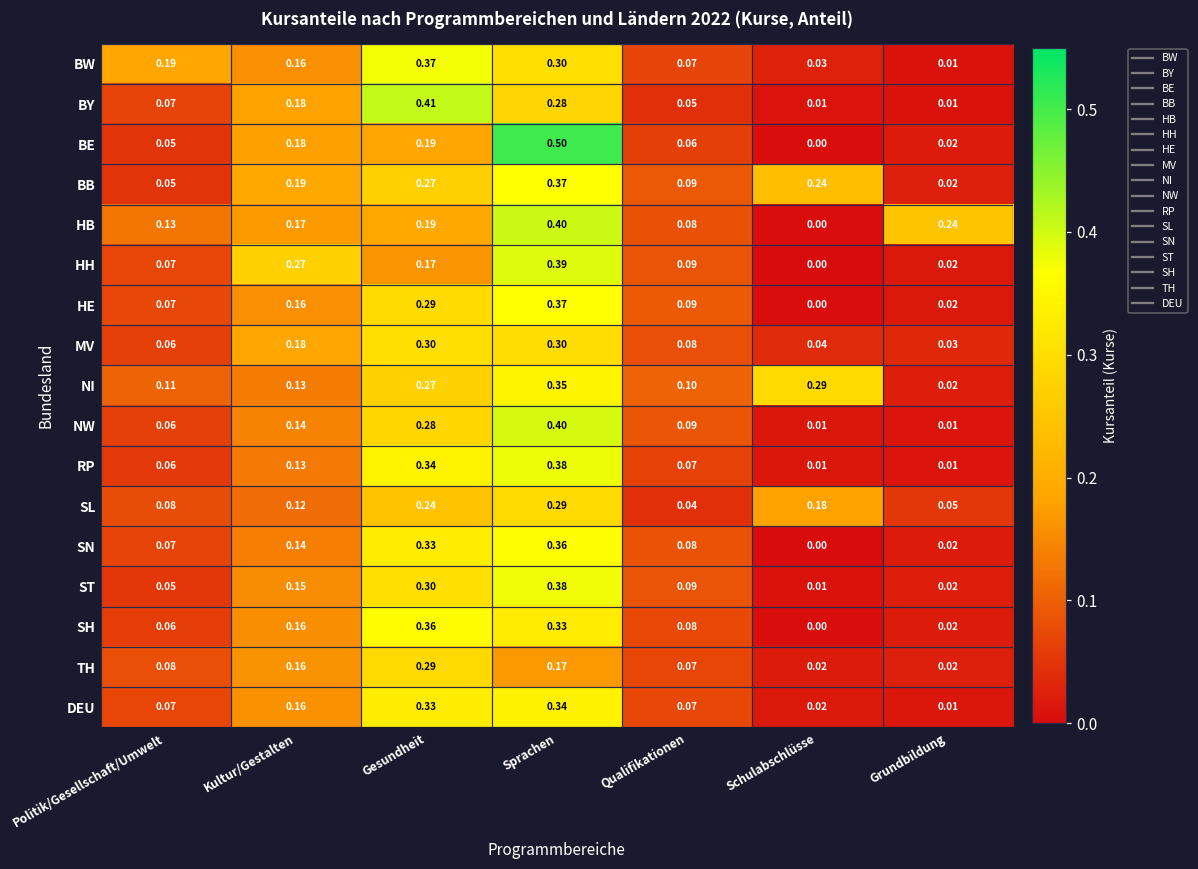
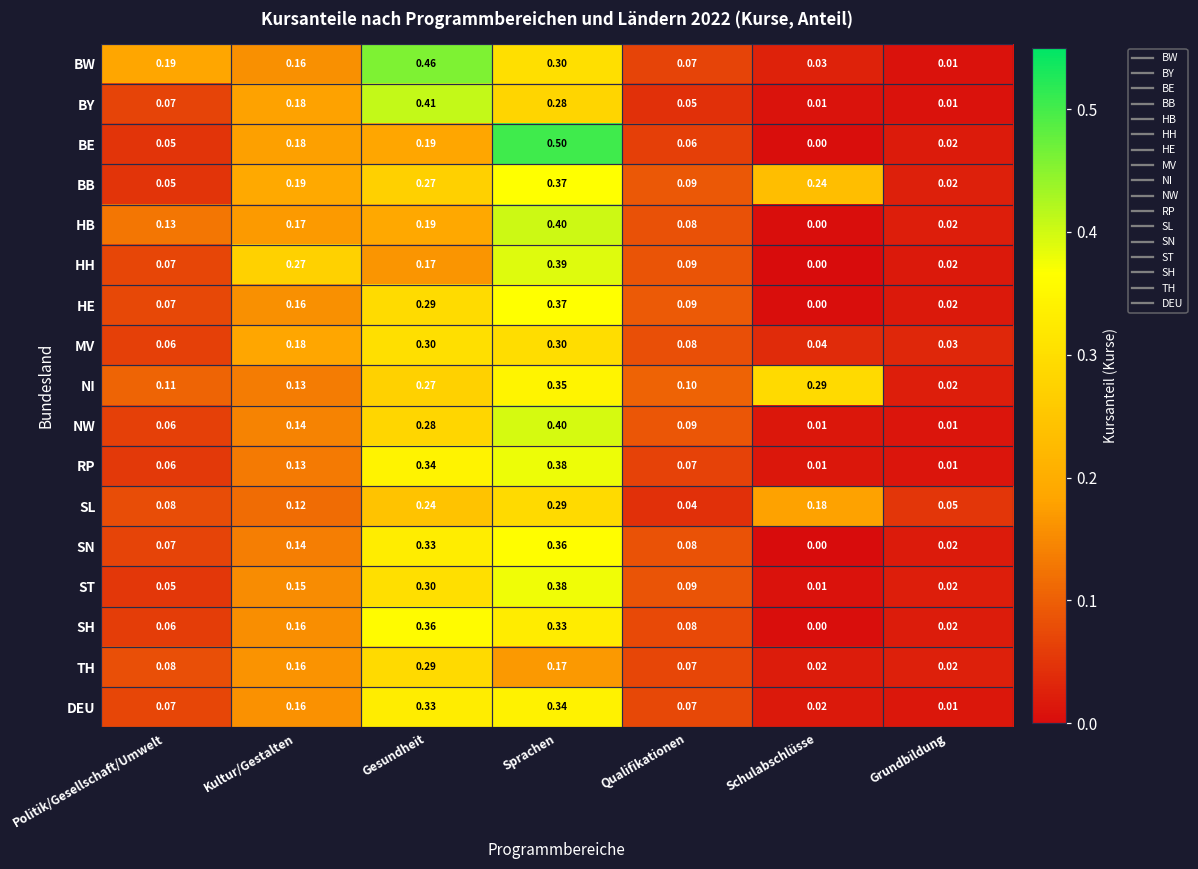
  {
    "BW": {
      "Politik/Gesellschaft/Umwelt": 0.19,
      "Kultur/Gestalten": 0.16,
-     "Gesundheit": 0.37,
+     "Gesundheit": 0.46,
      "Sprachen": 0.30,
      "Qualifikationen": 0.07,
      "Schulabschlüsse": 0.03,
      "Grundbildung": 0.01
    },
    "BY": {
      "Politik/Gesellschaft/Umwelt": 0.07,
      "Kultur/Gestalten": 0.18,
      "Gesundheit": 0.41,
      "Sprachen": 0.28,
      "Qualifikationen": 0.05,
      "Schulabschlüsse": 0.01,
      "Grundbildung": 0.01
    },
    "BE": {
      "Politik/Gesellschaft/Umwelt": 0.05,
      "Kultur/Gestalten": 0.18,
      "Gesundheit": 0.19,
      "Sprachen": 0.50,
      "Qualifikationen": 0.06,
      "Schulabschlüsse": 0.00,
      "Grundbildung": 0.02
    },
    "BB": {
      "Politik/Gesellschaft/Umwelt": 0.05,
      "Kultur/Gestalten": 0.19,
      "Gesundheit": 0.27,
      "Sprachen": 0.37,
      "Qualifikationen": 0.09,
      "Schulabschlüsse": 0.24,
      "Grundbildung": 0.02
    },
    "HB": {
      "Politik/Gesellschaft/Umwelt": 0.13,
      "Kultur/Gestalten": 0.17,
      "Gesundheit": 0.19,
      "Sprachen": 0.40,
      "Qualifikationen": 0.08,
      "Schulabschlüsse": 0.00,
-     "Grundbildung": 0.24
+     "Grundbildung": 0.02
    },
    "HH": {
      "Politik/Gesellschaft/Umwelt": 0.07,
      "Kultur/Gestalten": 0.27,
      "Gesundheit": 0.17,
      "Sprachen": 0.39,
      "Qualifikationen": 0.09,
      "Schulabschlüsse": 0.00,
      "Grundbildung": 0.02
    },
    "HE": {
      "Politik/Gesellschaft/Umwelt": 0.07,
      "Kultur/Gestalten": 0.16,
      "Gesundheit": 0.29,
      "Sprachen": 0.37,
      "Qualifikationen": 0.09,
      "Schulabschlüsse": 0.00,
      "Grundbildung": 0.02
    },
    "MV": {
      "Politik/Gesellschaft/Umwelt": 0.06,
      "Kultur/Gestalten": 0.18,
      "Gesundheit": 0.30,
      "Sprachen": 0.30,
      "Qualifikationen": 0.08,
      "Schulabschlüsse": 0.04,
      "Grundbildung": 0.03
    },
    "NI": {
      "Politik/Gesellschaft/Umwelt": 0.11,
      "Kultur/Gestalten": 0.13,
      "Gesundheit": 0.27,
      "Sprachen": 0.35,
      "Qualifikationen": 0.10,
      "Schulabschlüsse": 0.29,
      "Grundbildung": 0.02
    },
    "NW": {
      "Politik/Gesellschaft/Umwelt": 0.06,
      "Kultur/Gestalten": 0.14,
      "Gesundheit": 0.28,
      "Sprachen": 0.40,
      "Qualifikationen": 0.09,
      "Schulabschlüsse": 0.01,
      "Grundbildung": 0.01
    },
    "RP": {
      "Politik/Gesellschaft/Umwelt": 0.06,
      "Kultur/Gestalten": 0.13,
      "Gesundheit": 0.34,
      "Sprachen": 0.38,
      "Qualifikationen": 0.07,
      "Schulabschlüsse": 0.01,
      "Grundbildung": 0.01
    },
    "SL": {
      "Politik/Gesellschaft/Umwelt": 0.08,
      "Kultur/Gestalten": 0.12,
      "Gesundheit": 0.24,
      "Sprachen": 0.29,
      "Qualifikationen": 0.04,
      "Schulabschlüsse": 0.18,
      "Grundbildung": 0.05
    },
    "SN": {
      "Politik/Gesellschaft/Umwelt": 0.07,
      "Kultur/Gestalten": 0.14,
      "Gesundheit": 0.33,
      "Sprachen": 0.36,
      "Qualifikationen": 0.08,
      "Schulabschlüsse": 0.00,
      "Grundbildung": 0.02
    },
    "ST": {
      "Politik/Gesellschaft/Umwelt": 0.05,
      "Kultur/Gestalten": 0.15,
      "Gesundheit": 0.30,
      "Sprachen": 0.38,
      "Qualifikationen": 0.09,
      "Schulabschlüsse": 0.01,
      "Grundbildung": 0.02
    },
    "SH": {
      "Politik/Gesellschaft/Umwelt": 0.06,
      "Kultur/Gestalten": 0.16,
      "Gesundheit": 0.36,
      "Sprachen": 0.33,
      "Qualifikationen": 0.08,
      "Schulabschlüsse": 0.00,
      "Grundbildung": 0.02
    },
    "TH": {
      "Politik/Gesellschaft/Umwelt": 0.08,
      "Kultur/Gestalten": 0.16,
      "Gesundheit": 0.29,
      "Sprachen": 0.17,
      "Qualifikationen": 0.07,
      "Schulabschlüsse": 0.02,
      "Grundbildung": 0.02
    },
    "DEU": {
      "Politik/Gesellschaft/Umwelt": 0.07,
      "Kultur/Gestalten": 0.16,
      "Gesundheit": 0.33,
      "Sprachen": 0.34,
      "Qualifikationen": 0.07,
      "Schulabschlüsse": 0.02,
      "Grundbildung": 0.01
    }
  }
